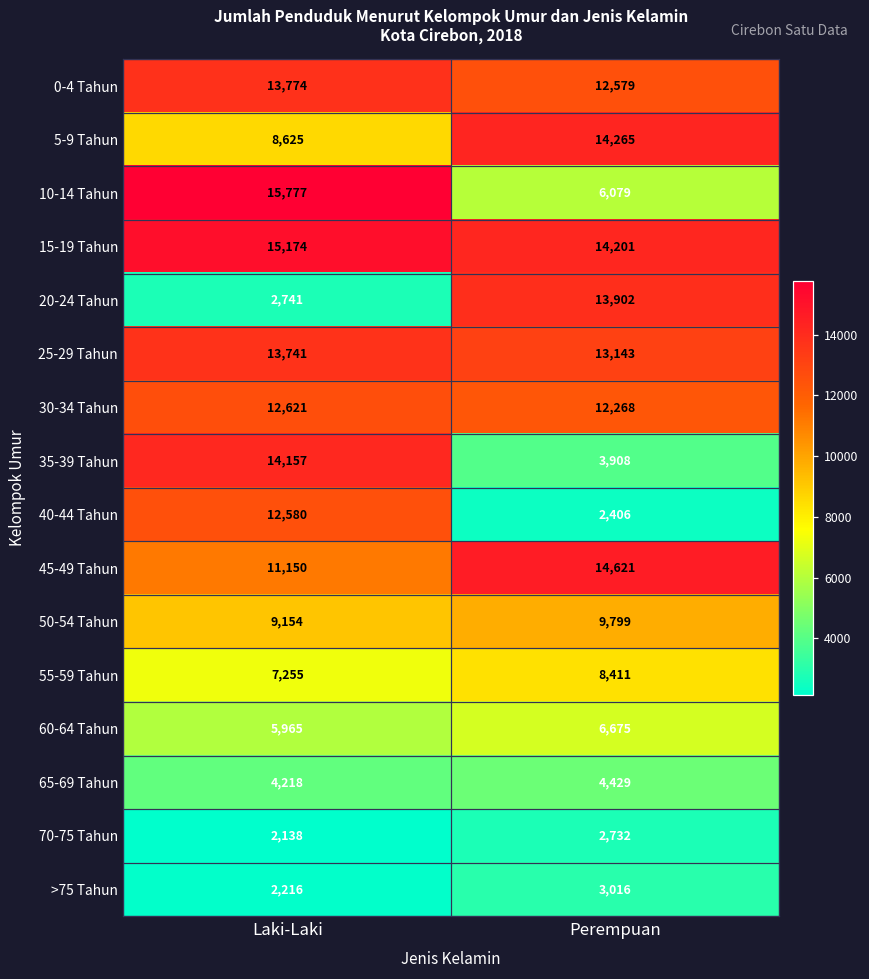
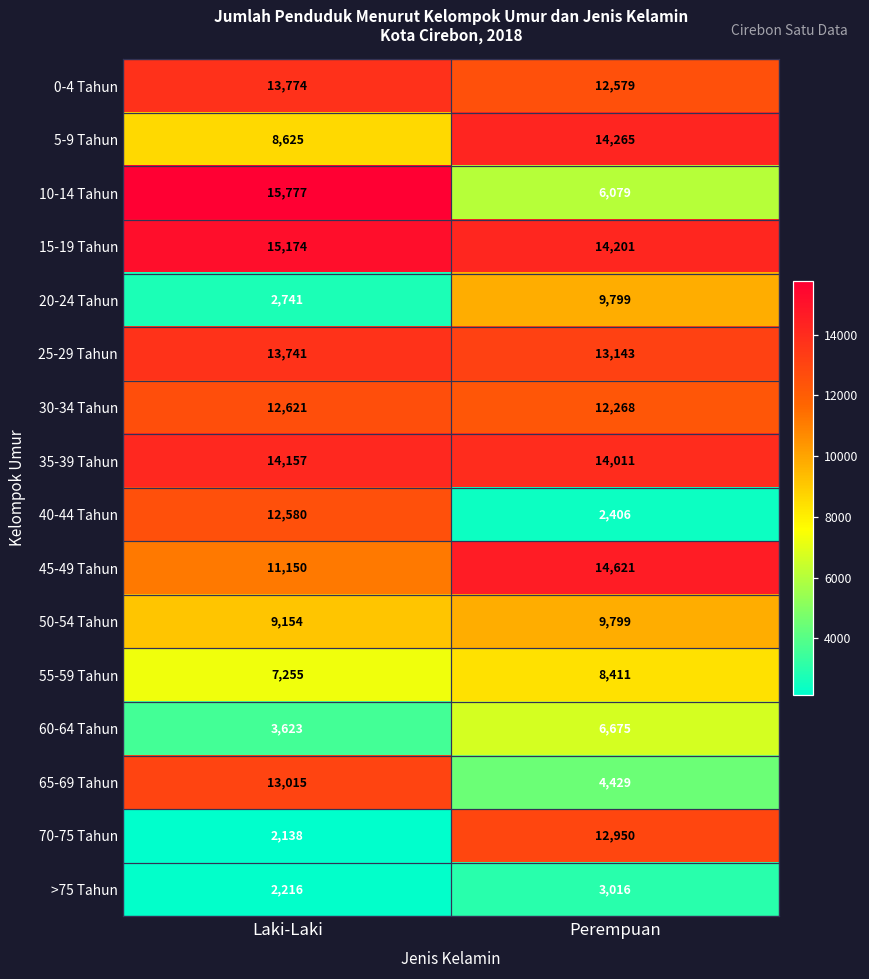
  {
    "0-4 Tahun": {
      "Laki-Laki": "13,774",
      "Perempuan": "12,579"
    },
    "5-9 Tahun": {
      "Laki-Laki": "8,625",
      "Perempuan": "14,265"
    },
    "10-14 Tahun": {
      "Laki-Laki": "15,777",
      "Perempuan": "6,079"
    },
    "15-19 Tahun": {
      "Laki-Laki": "15,174",
      "Perempuan": "14,201"
    },
    "20-24 Tahun": {
      "Laki-Laki": "2,741",
-     "Perempuan": "13,902"
+     "Perempuan": "9,799"
    },
    "25-29 Tahun": {
      "Laki-Laki": "13,741",
      "Perempuan": "13,143"
    },
    "30-34 Tahun": {
      "Laki-Laki": "12,621",
      "Perempuan": "12,268"
    },
    "35-39 Tahun": {
      "Laki-Laki": "14,157",
-     "Perempuan": "3,908"
+     "Perempuan": "14,011"
    },
    "40-44 Tahun": {
      "Laki-Laki": "12,580",
      "Perempuan": "2,406"
    },
    "45-49 Tahun": {
      "Laki-Laki": "11,150",
      "Perempuan": "14,621"
    },
    "50-54 Tahun": {
      "Laki-Laki": "9,154",
      "Perempuan": "9,799"
    },
    "55-59 Tahun": {
      "Laki-Laki": "7,255",
      "Perempuan": "8,411"
    },
    "60-64 Tahun": {
-     "Laki-Laki": "5,965",
+     "Laki-Laki": "3,623",
      "Perempuan": "6,675"
    },
    "65-69 Tahun": {
-     "Laki-Laki": "4,218",
+     "Laki-Laki": "13,015",
      "Perempuan": "4,429"
    },
    "70-75 Tahun": {
      "Laki-Laki": "2,138",
-     "Perempuan": "2,732"
+     "Perempuan": "12,950"
    },
    ">75 Tahun": {
      "Laki-Laki": "2,216",
      "Perempuan": "3,016"
    }
  }
